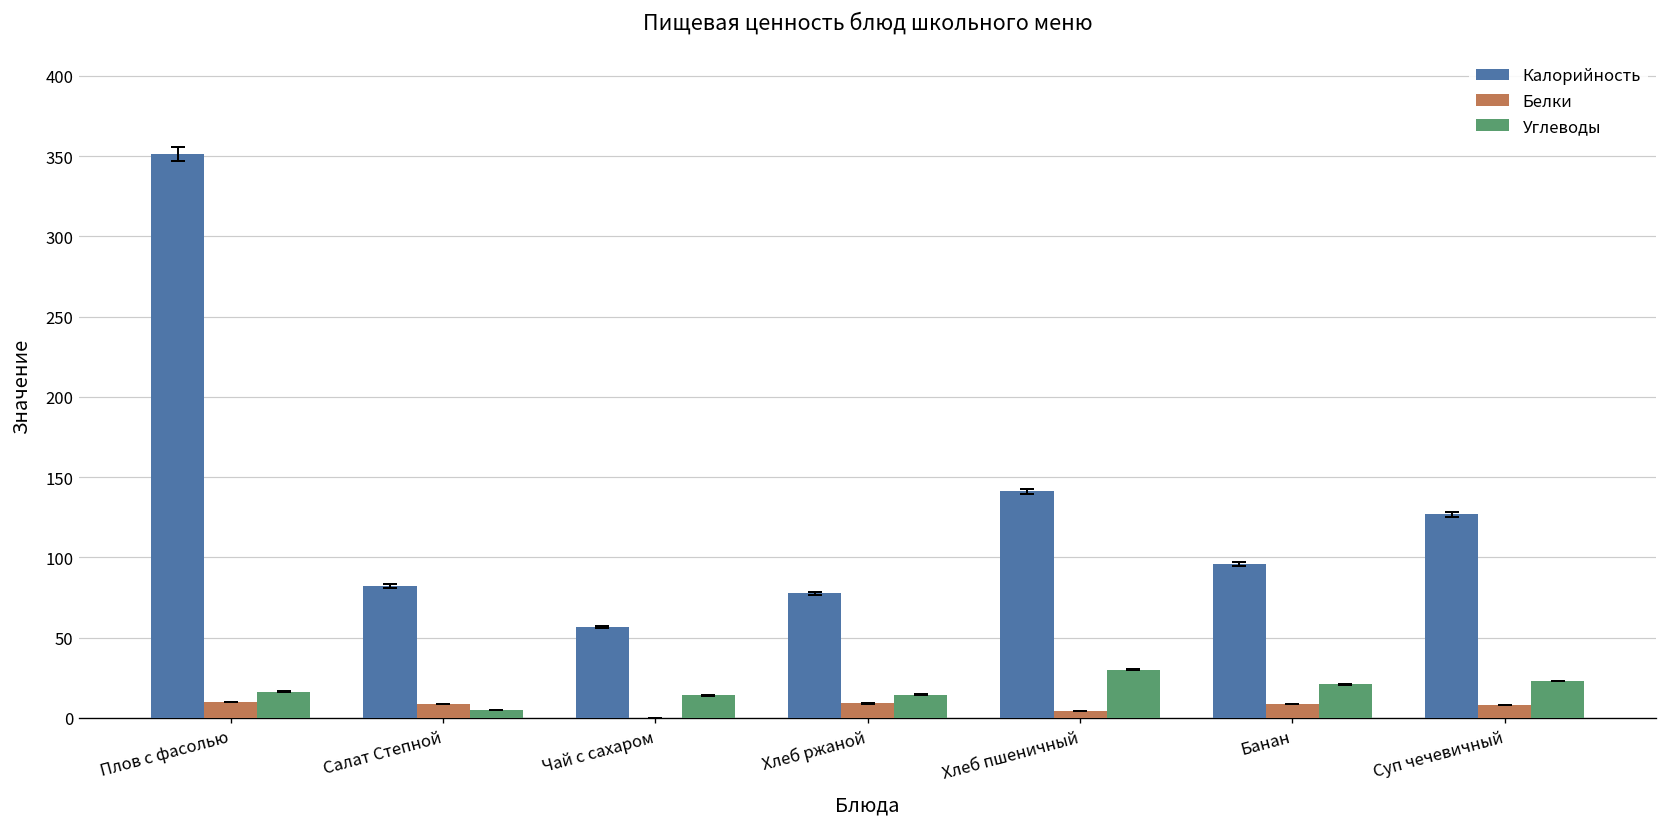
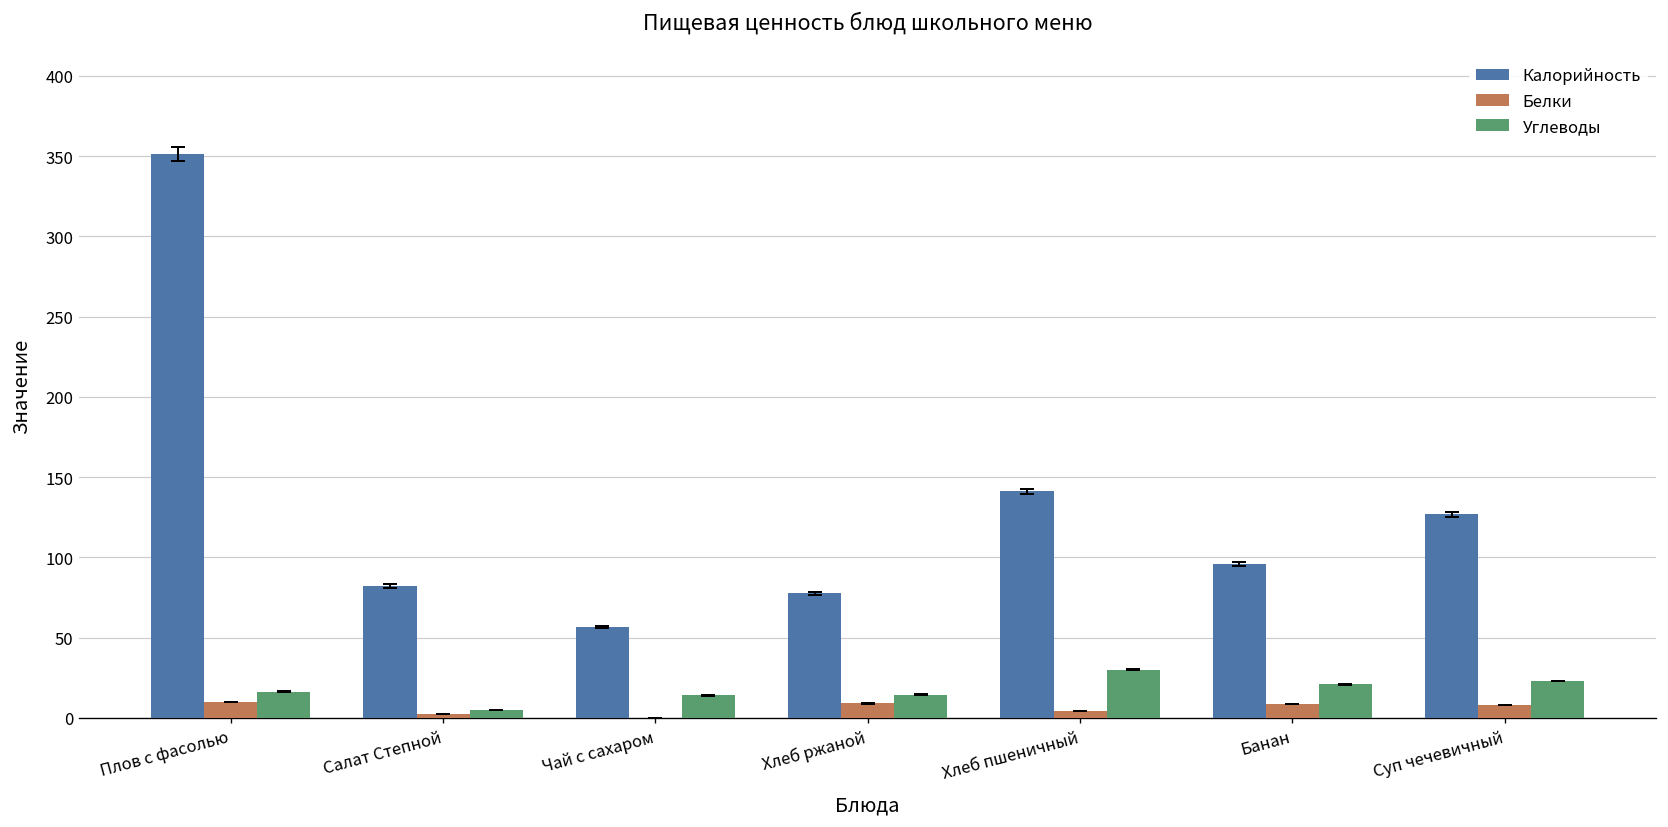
  {
    "Белки": {
      "Плов с фасолью": 10,
-     "Салат Степной": 8,
+     "Салат Степной": 2,
      "Чай с сахаром": 0,
      "Хлеб ржаной": 9,
      "Хлеб пшеничный": 4,
      "Банан": 9,
      "Суп чечевичный": 8
    },
    "Углеводы": {
      "Плов с фасолью": 16,
      "Салат Степной": 5,
      "Чай с сахаром": 14,
      "Хлеб ржаной": 14,
      "Хлеб пшеничный": 30,
      "Банан": 21,
      "Суп чечевичный": 23
    }
  }
